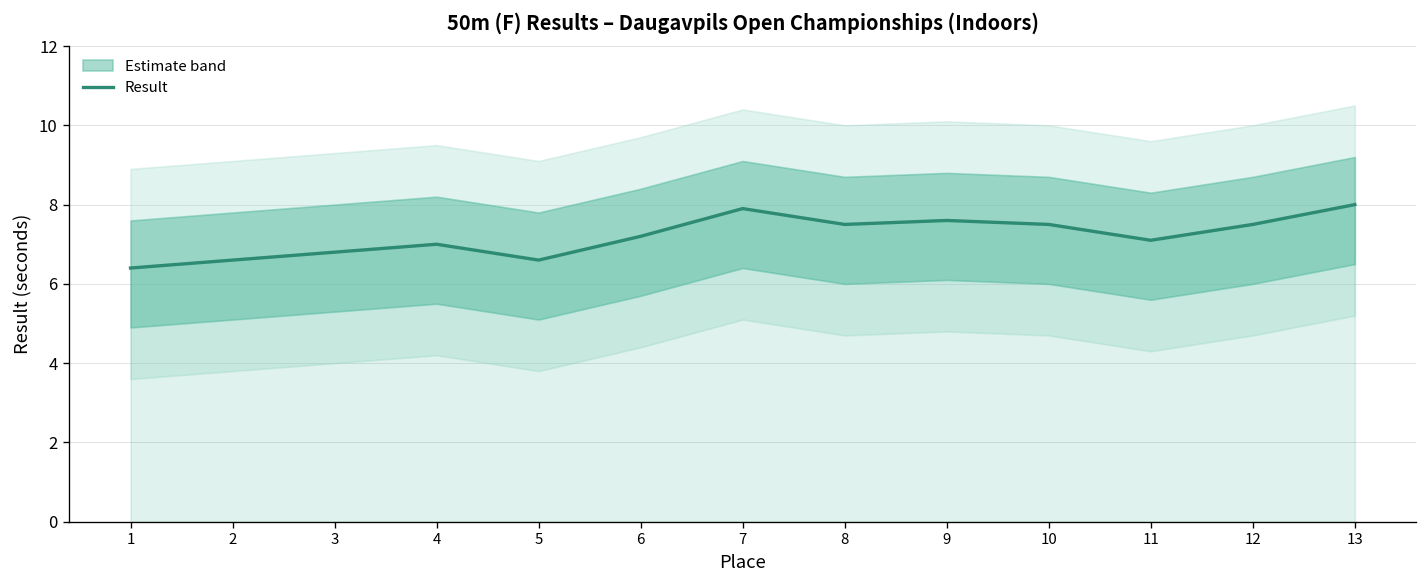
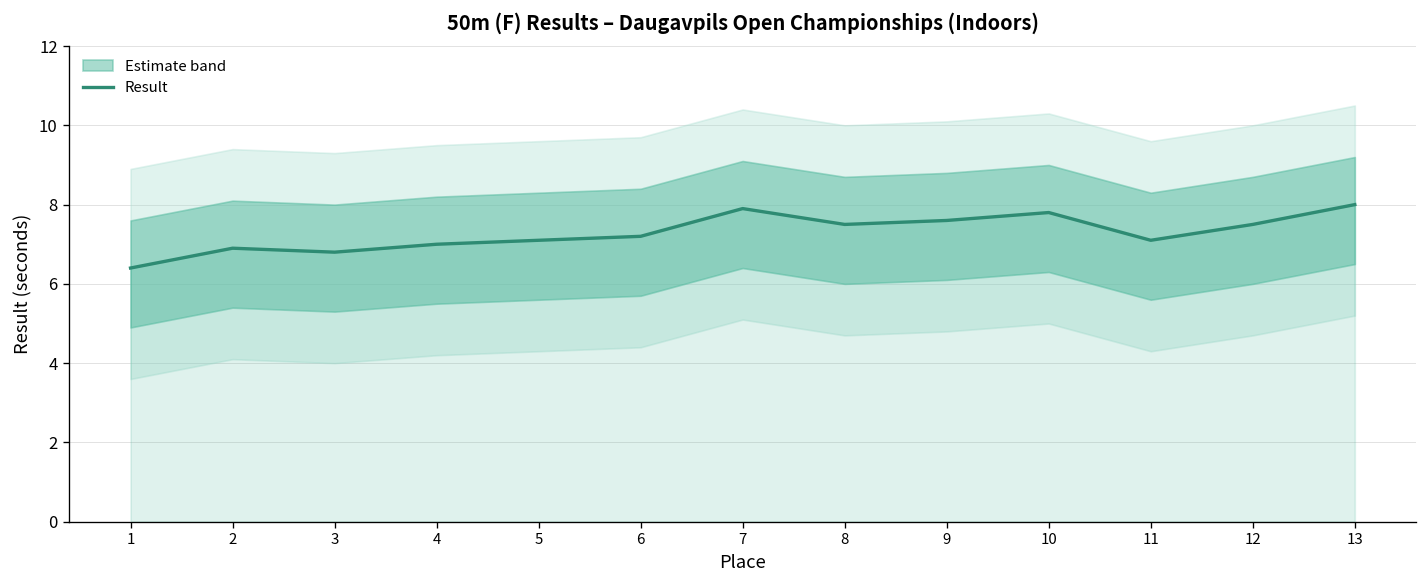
  {
    "Result": {
      "1": 6.4,
-     "2": 6.6,
+     "2": 6.9,
      "3": 6.8,
      "4": 7.0,
-     "5": 6.6,
+     "5": 7.1,
      "6": 7.2,
      "7": 7.9,
      "8": 7.5,
      "9": 7.6,
-     "10": 7.5,
+     "10": 7.8,
      "11": 7.1,
      "12": 7.5,
      "13": 8.0
    }
  }
